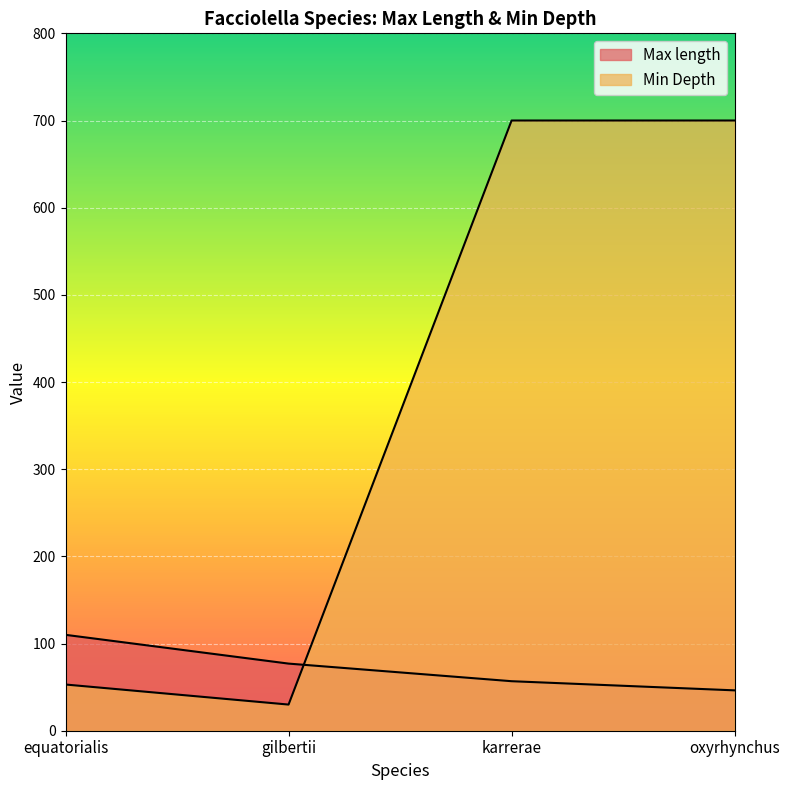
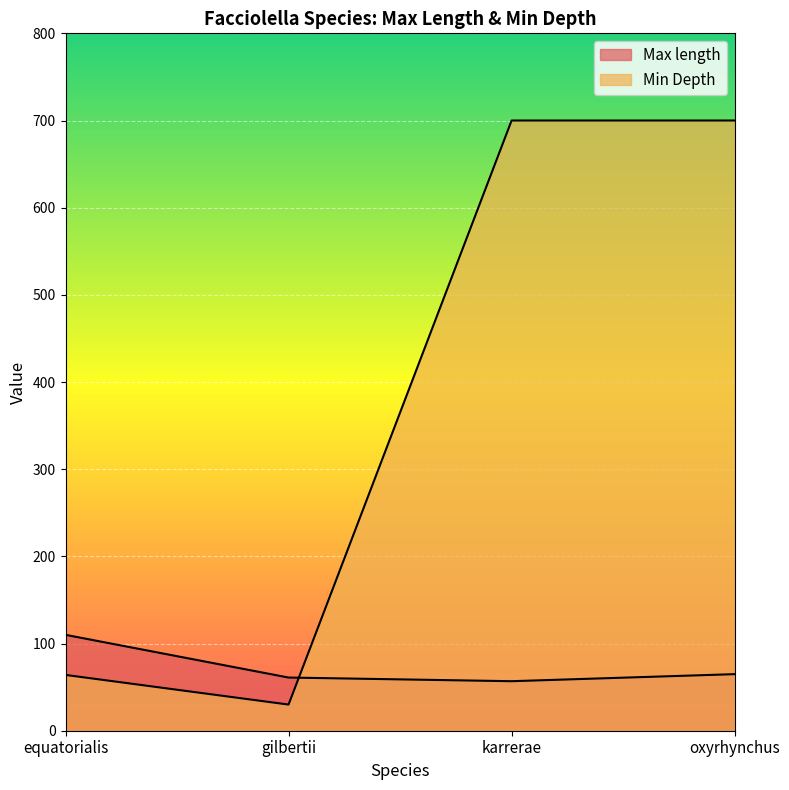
  {
    "Max length": {
      "equatorialis": 110,
-     "gilbertii": 80,
+     "gilbertii": 60,
      "karrerae": 60,
-     "oxyrhynchus": 50
+     "oxyrhynchus": 60
    },
    "Min Depth": {
-     "equatorialis": 50,
+     "equatorialis": 60,
      "gilbertii": 30,
      "karrerae": 700,
      "oxyrhynchus": 700
    }
  }
